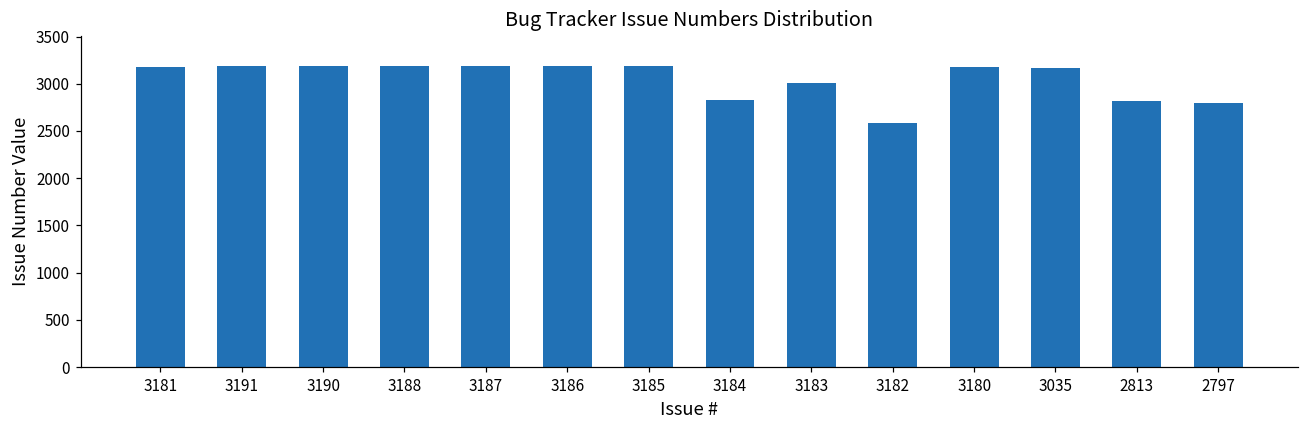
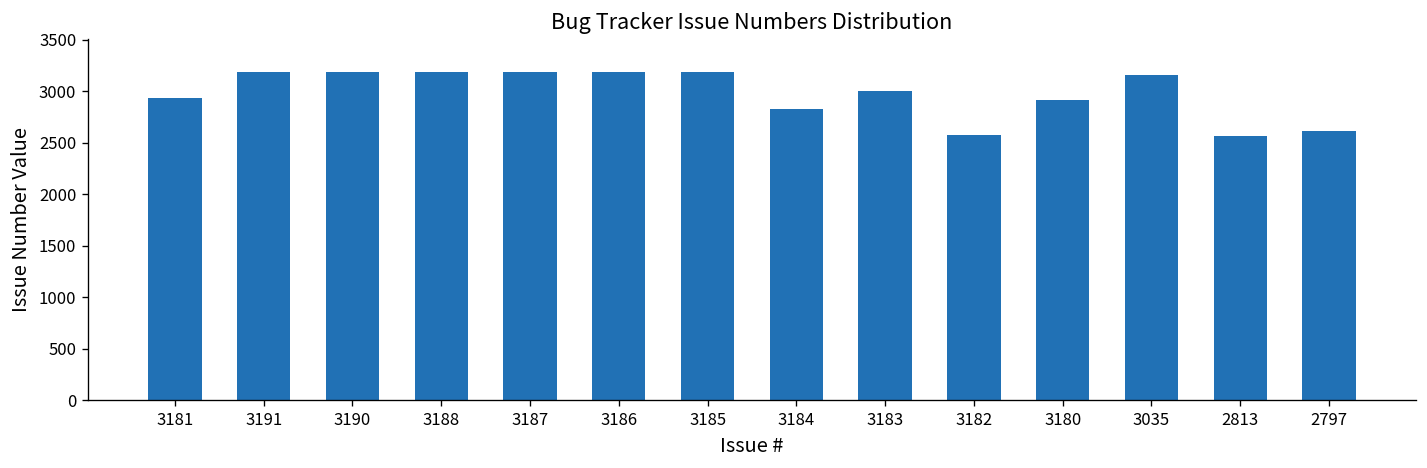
  {
-   "3181": 3200,
+   "3181": 2900,
    "3191": 3200,
    "3190": 3200,
    "3188": 3200,
    "3187": 3200,
    "3186": 3200,
    "3185": 3200,
    "3184": 2800,
    "3183": 3000,
    "3182": 2600,
-   "3180": 3200,
+   "3180": 2900,
    "3035": 3200,
-   "2813": 2800,
-   "2797": 2800
+   "2813": 2600,
+   "2797": 2600
  }
